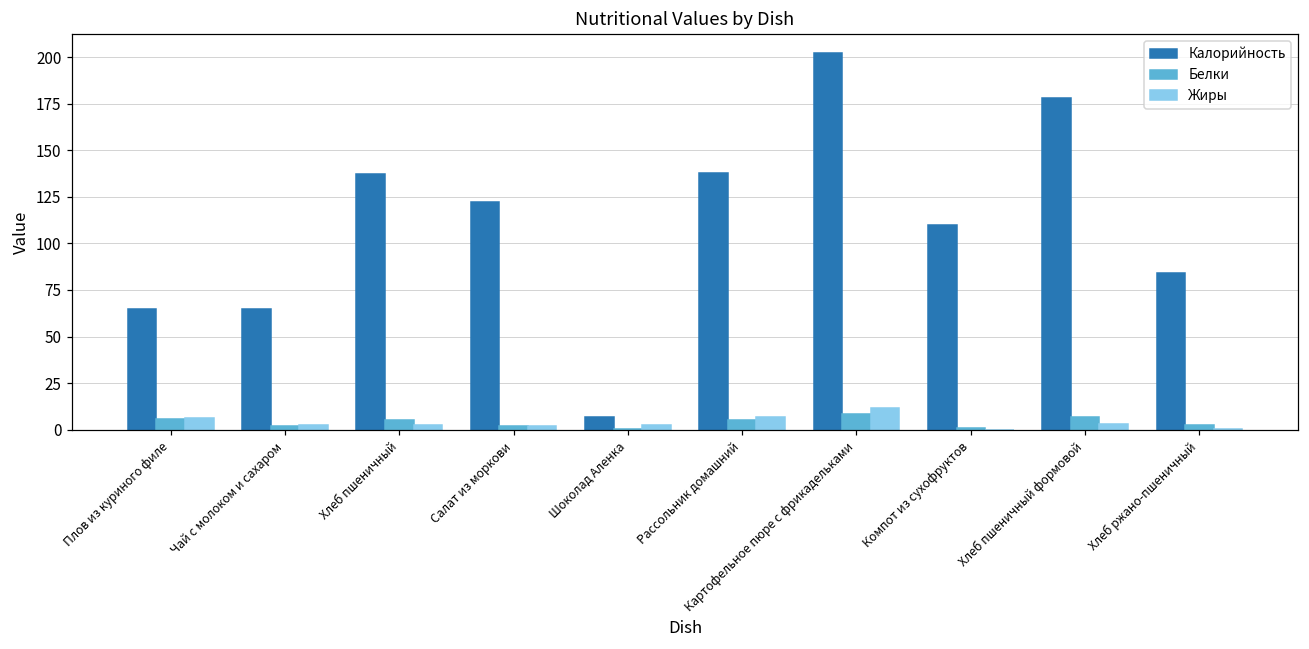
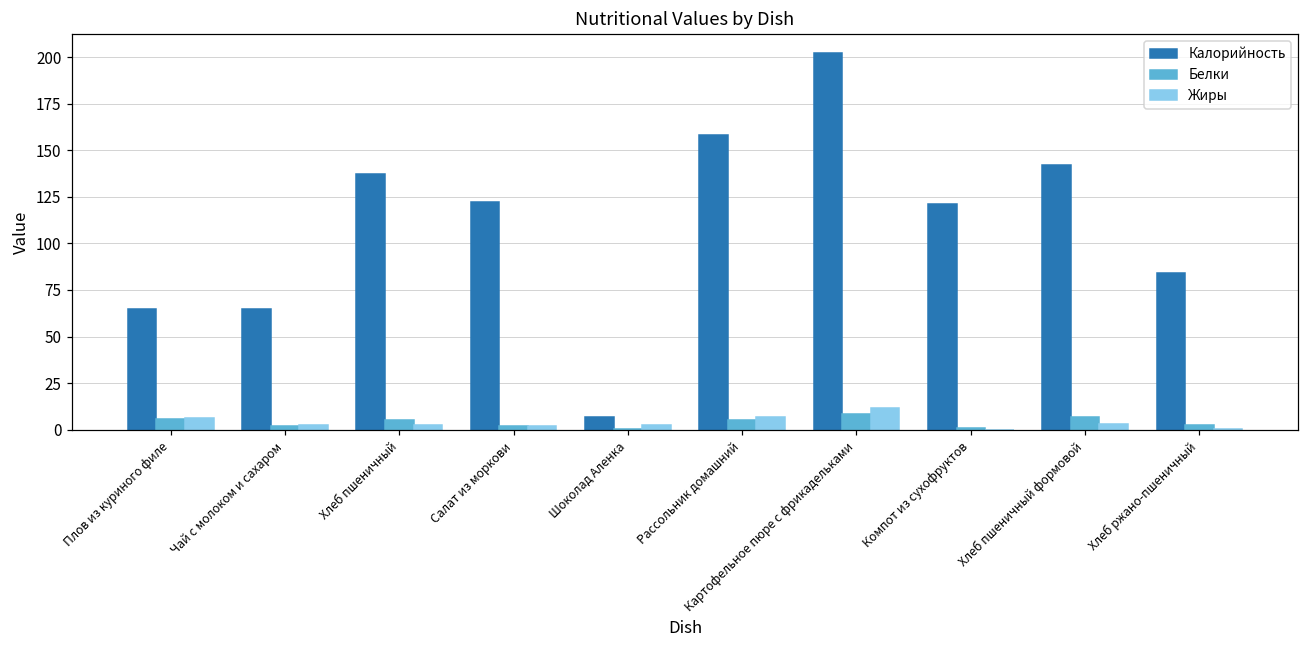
  {
    "Калорийность": {
      "Плов из куриного филе": 65,
      "Чай с молоком и сахаром": 65,
      "Хлеб пшеничный": 137,
      "Салат из моркови": 122,
      "Шоколад Аленка": 7,
-     "Рассольник домашний": 138,
+     "Рассольник домашний": 158,
      "Картофельное пюре с фрикадельками": 202,
-     "Компот из сухофруктов": 110,
-     "Хлеб пшеничный формовой": 178,
+     "Компот из сухофруктов": 121,
+     "Хлеб пшеничный формовой": 142,
      "Хлеб ржано-пшеничный": 84
    }
  }
